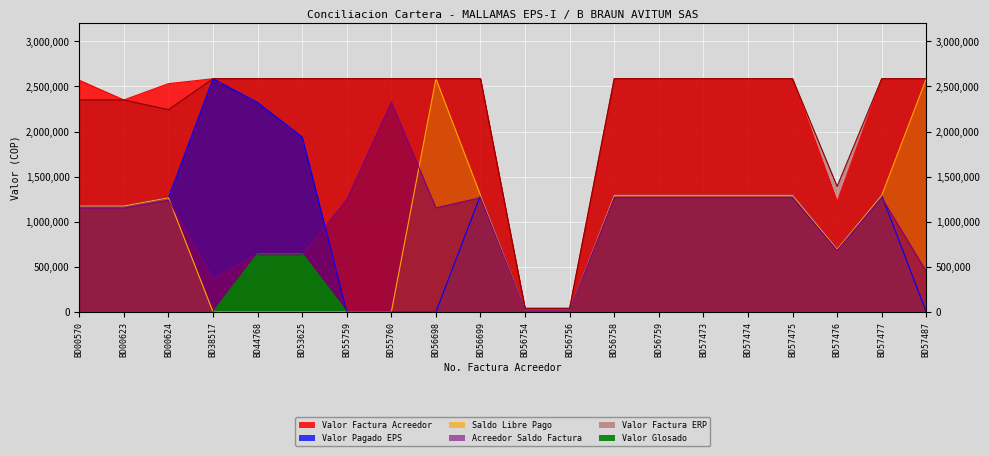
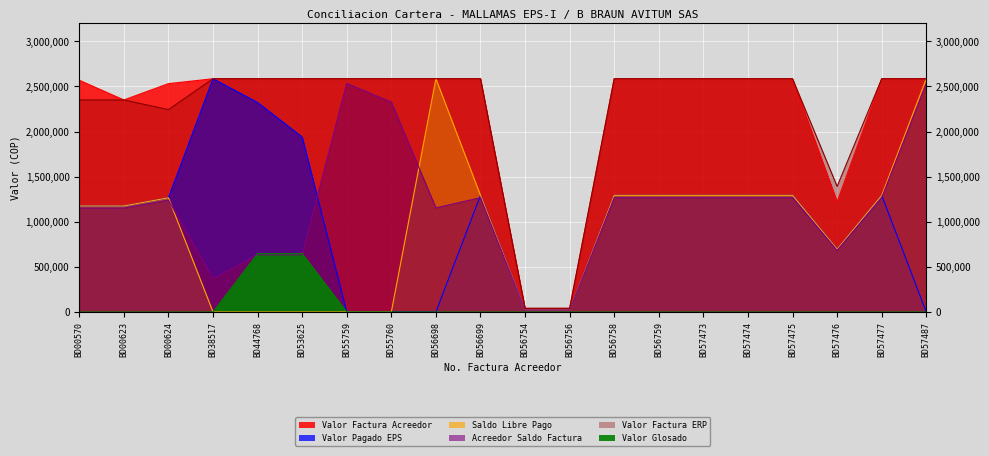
  {
    "Valor Factura Acreedor": {
      "BD00570": "2,600,000",
      "BD00624": "2,500,000",
      "BD57476": "1,200,000"
    },
    "Valor Pagado EPS": {
      "BD44768": "2,300,000",
      "BD53625": "1,900,000"
    },
    "Saldo Libre Pago": {
      "BD44768": "0",
      "BD53625": "0"
    },
    "Acreedor Saldo Factura": {
      "BD38517": "400,000",
-     "BD55759": "1,200,000",
+     "BD55759": "2,500,000",
      "BD55760": "2,300,000",
      "BD56698": "1,200,000",
-     "BD57487": "400,000"
+     "BD57487": "2,500,000"
    },
    "Valor Factura ERP": {
      "BD00570": "2,400,000",
      "BD00624": "2,200,000",
      "BD57476": "1,400,000"
    },
    "Valor Glosado": {
      "BD00570": "0",
      "BD00623": "0",
      "BD00624": "0",
      "BD56699": "0",
      "BD56758": "0",
      "BD56759": "0",
      "BD57473": "0",
      "BD57474": "0",
      "BD57475": "0",
      "BD57476": "0",
      "BD57477": "0"
    }
  }
